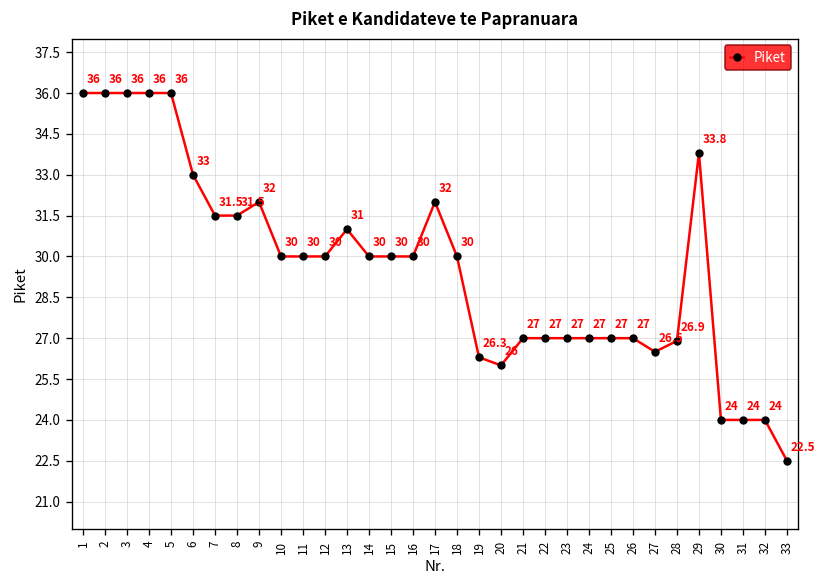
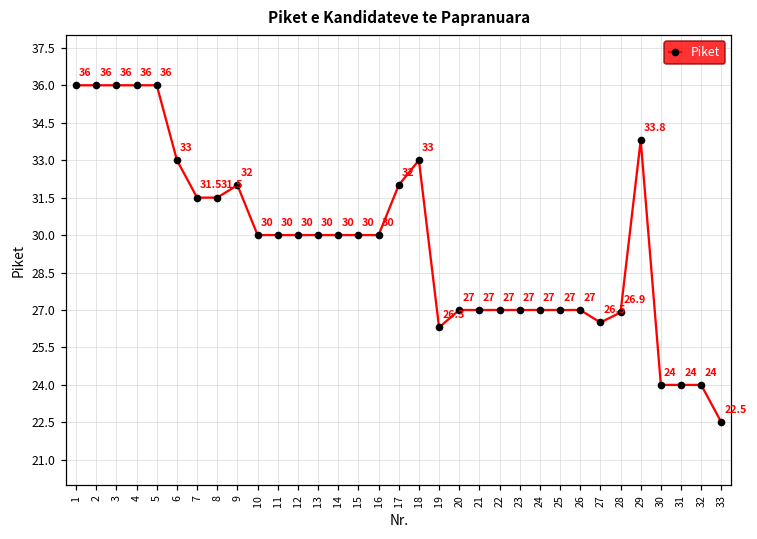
  {
    "1": 36,
    "2": 36,
    "3": 36,
    "4": 36,
    "5": 36,
    "6": 33,
    "8": 31.5,
    "9": 32,
    "10": 30,
    "11": 30,
    "12": 30,
-   "13": 31,
+   "13": 30,
    "14": 30,
    "15": 30,
    "16": 30,
    "17": 32,
-   "18": 30,
-   "20": 26,
+   "18": 33,
+   "20": 27,
    "21": 27,
    "22": 27,
    "23": 27,
    "24": 27,
    "25": 27,
    "26": 27,
    "28": 26.9,
    "29": 33.8,
    "30": 24,
    "31": 24,
    "32": 24,
    "33": 22.5
  }
